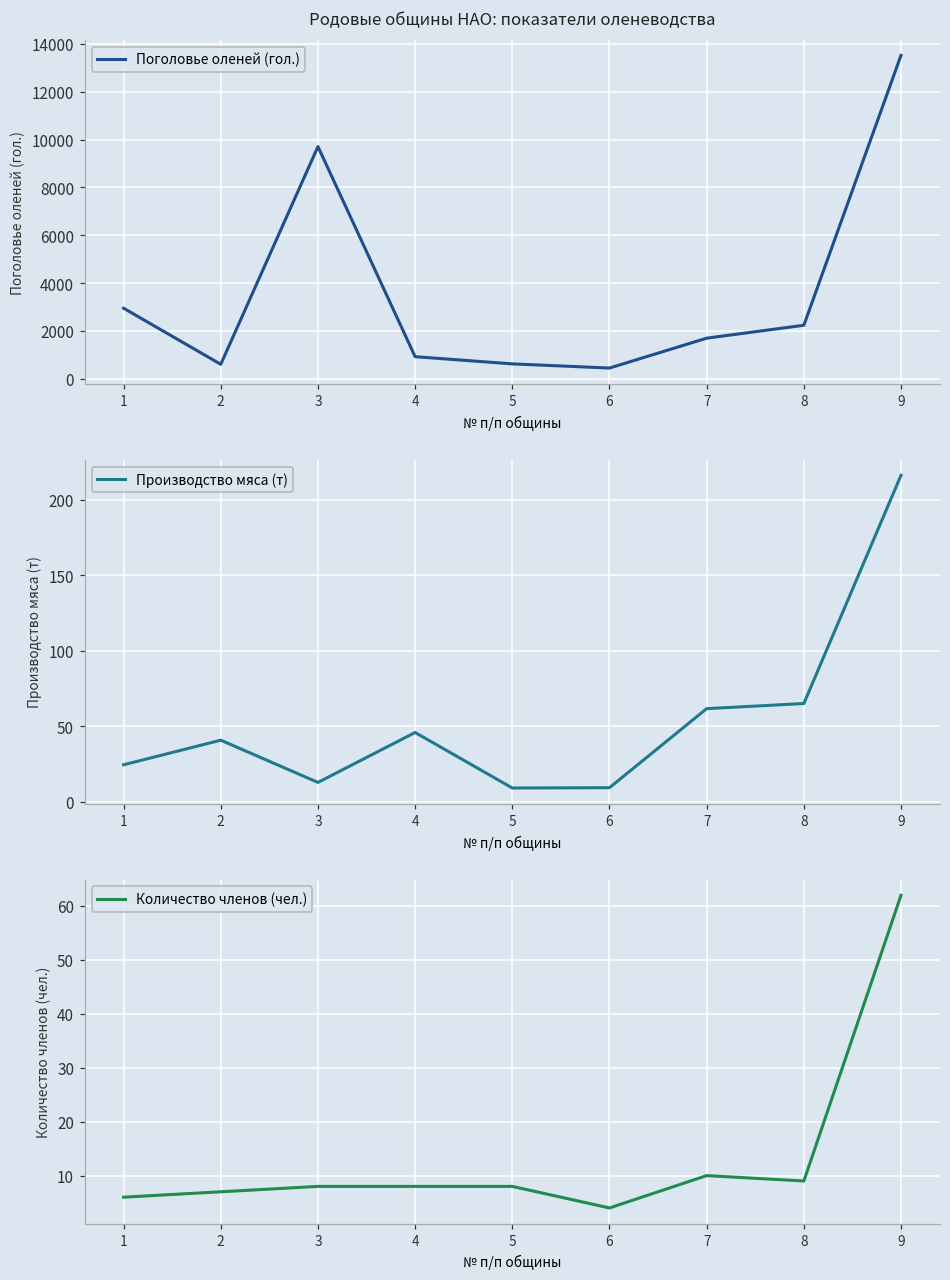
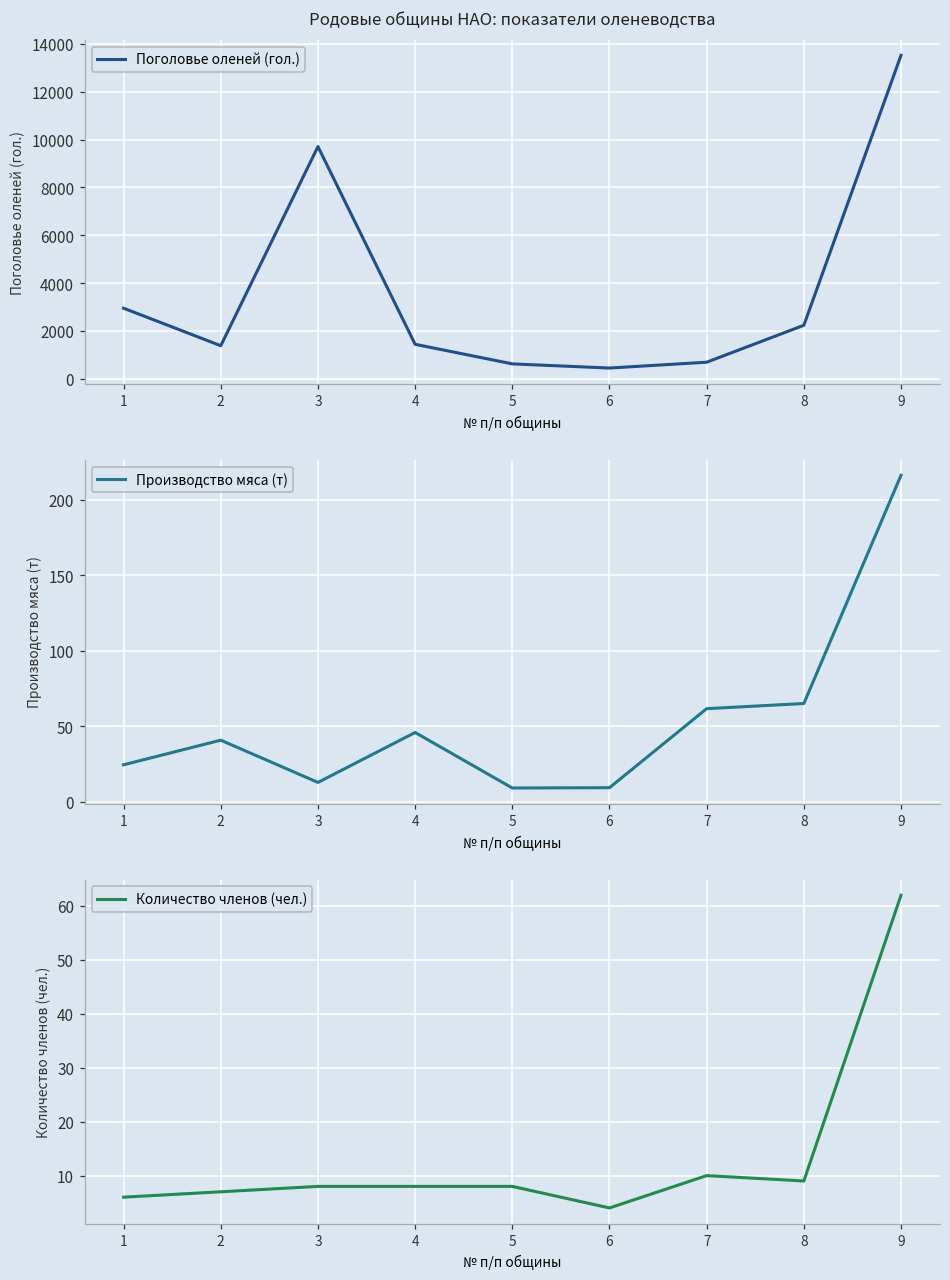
  {
    "Родовые общины НАО: показатели оленеводства": {
      "1": 3000,
-     "2": 600,
+     "2": 1400,
      "3": 9700,
-     "4": 900,
+     "4": 1400,
      "5": 600,
      "6": 500,
-     "7": 1700,
+     "7": 700,
      "8": 2200,
      "9": 13500
    }
  }
